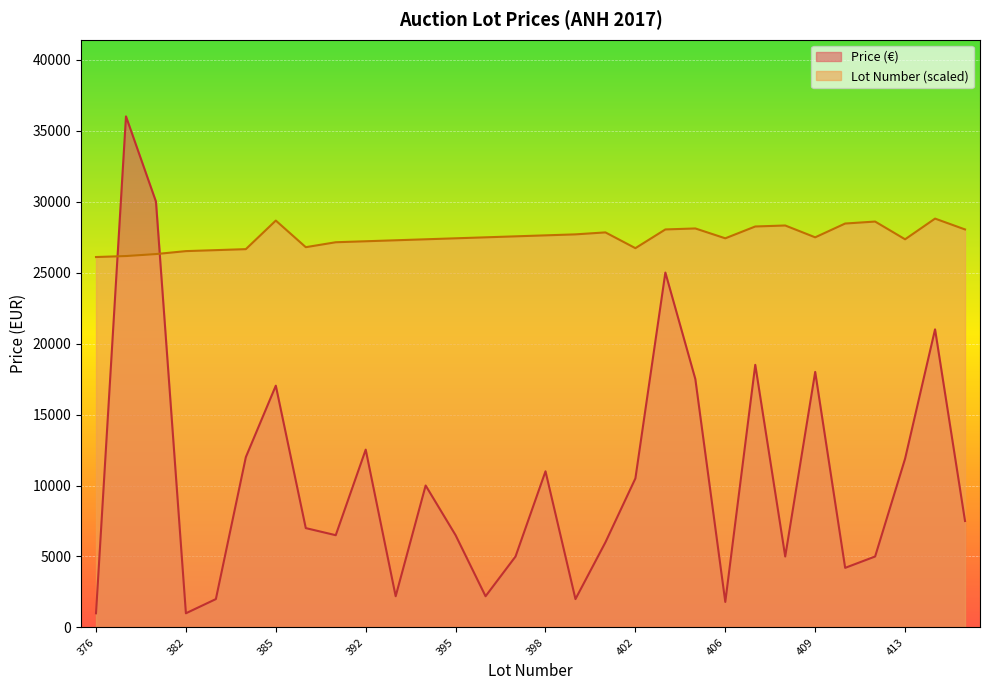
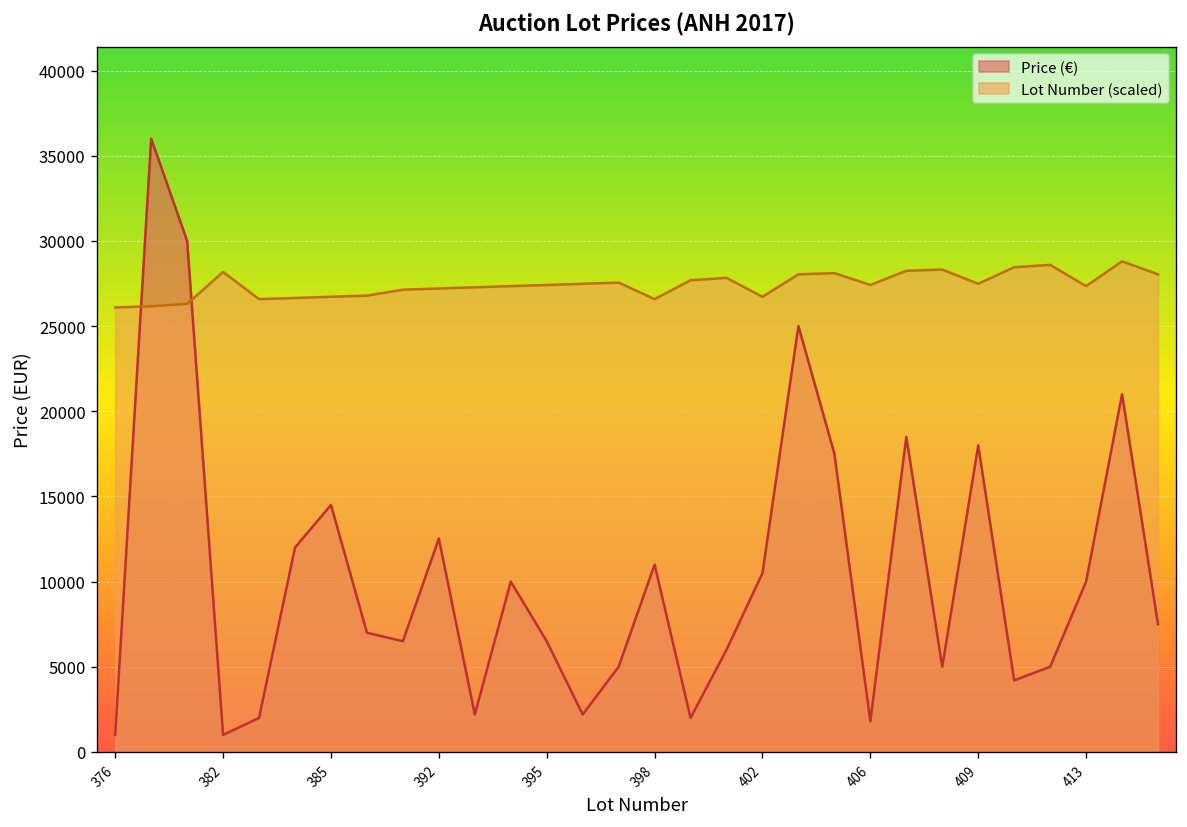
  {
    "Price (€)": {
      "376": 1000,
      "382": 1000,
-     "385": 17000,
+     "385": 14500,
      "392": 12500,
      "395": 6500,
      "398": 11000,
      "402": 10500,
      "406": 1800,
      "409": 18000,
-     "413": 11900
+     "413": 10000
    },
    "Lot Number (scaled)": {
      "376": 26100,
-     "382": 26500,
-     "385": 28700,
+     "382": 28200,
+     "385": 26700,
      "392": 27200,
      "395": 27400,
-     "398": 27600,
+     "398": 26600,
      "402": 26700,
      "406": 27400,
      "409": 27500,
      "413": 27300
    }
  }
